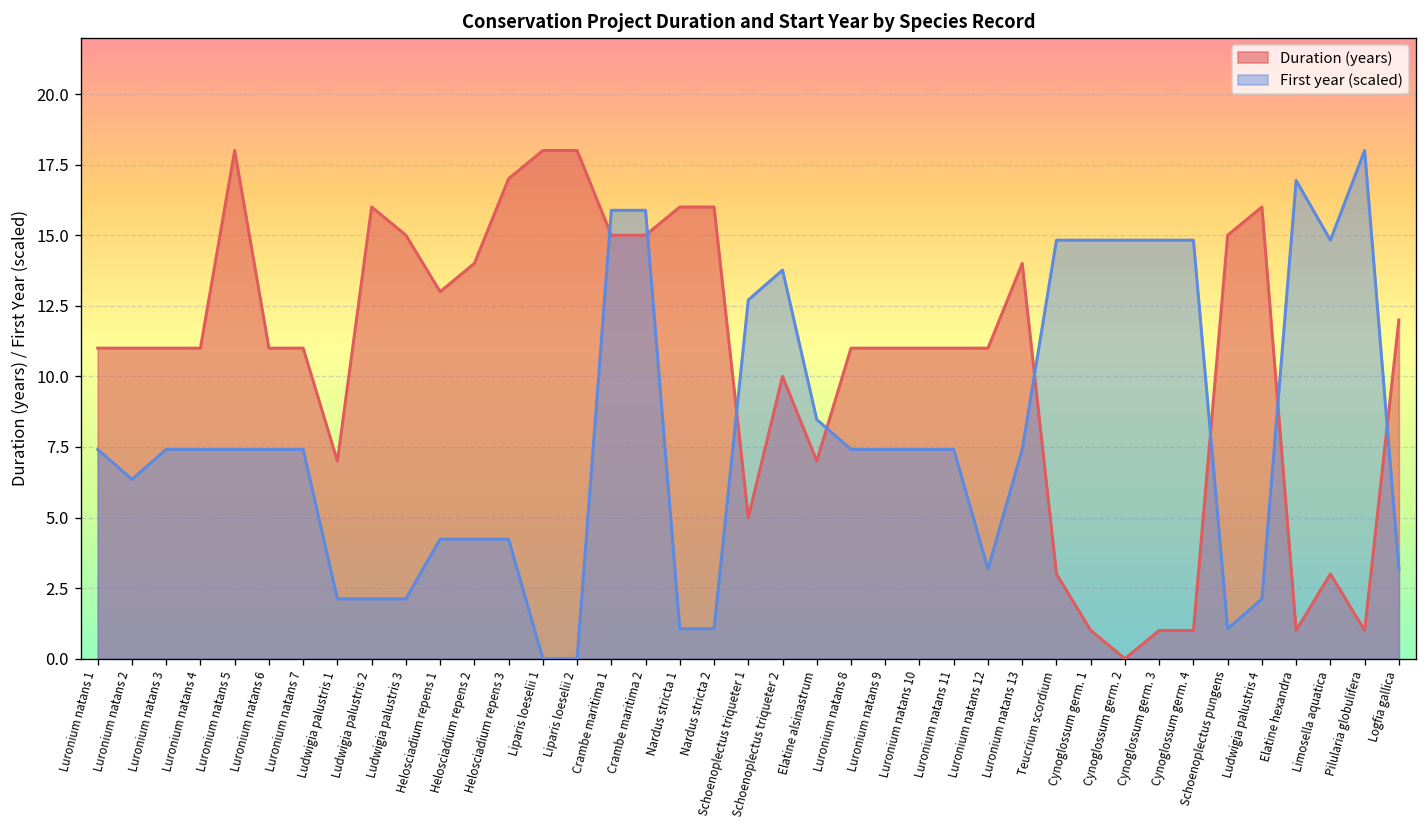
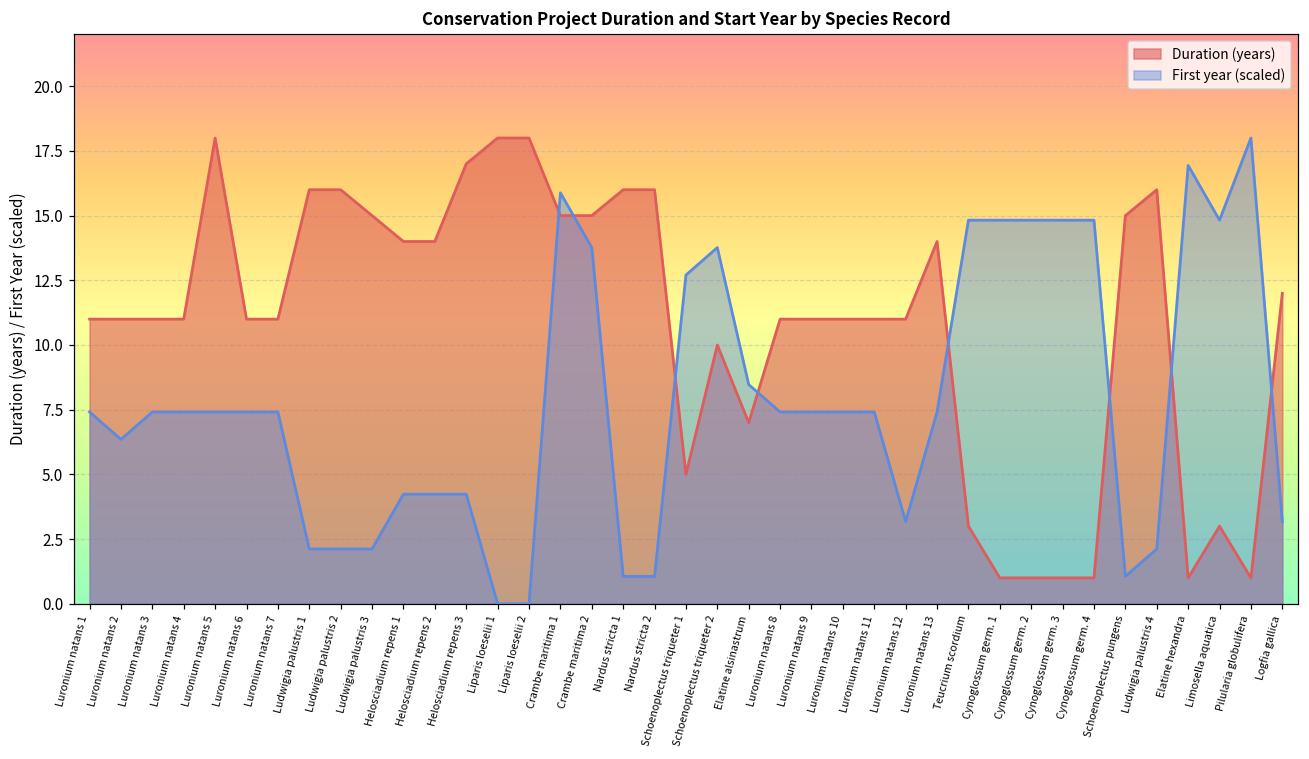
  {
    "Duration (years)": {
      "Luronium natans 1": 11,
      "Luronium natans 2": 11,
      "Luronium natans 3": 11,
      "Luronium natans 4": 11,
      "Luronium natans 5": 18,
      "Luronium natans 6": 11,
      "Luronium natans 7": 11,
-     "Ludwigia palustris 1": 7,
+     "Ludwigia palustris 1": 16,
      "Ludwigia palustris 2": 16,
      "Ludwigia palustris 3": 15,
-     "Helosciadium repens 1": 13,
+     "Helosciadium repens 1": 14,
      "Helosciadium repens 2": 14,
      "Helosciadium repens 3": 17,
      "Liparis loeselii 1": 18,
      "Liparis loeselii 2": 18,
      "Crambe maritima 1": 15,
      "Crambe maritima 2": 15,
      "Nardus stricta 1": 16,
      "Nardus stricta 2": 16,
      "Schoenoplectus triqueter 1": 5,
      "Schoenoplectus triqueter 2": 10,
      "Elatine alsinastrum": 7,
      "Luronium natans 8": 11,
      "Luronium natans 9": 11,
      "Luronium natans 10": 11,
      "Luronium natans 11": 11,
      "Luronium natans 12": 11,
      "Luronium natans 13": 14,
      "Teucrium scordium": 3,
      "Cynoglossum germ. 1": 1,
-     "Cynoglossum germ. 2": 0,
+     "Cynoglossum germ. 2": 1,
      "Cynoglossum germ. 3": 1,
      "Cynoglossum germ. 4": 1,
      "Schoenoplectus pungens": 15,
      "Ludwigia palustris 4": 16,
      "Elatine hexandra": 1,
      "Limosella aquatica": 3,
      "Pilularia globulifera": 1,
      "Logfia gallica": 12
    },
    "First year (scaled)": {
      "Luronium natans 1": 7.4,
      "Luronium natans 2": 6.4,
      "Luronium natans 3": 7.4,
      "Luronium natans 4": 7.4,
      "Luronium natans 5": 7.4,
      "Luronium natans 6": 7.4,
      "Luronium natans 7": 7.4,
      "Ludwigia palustris 1": 2.1,
      "Ludwigia palustris 2": 2.1,
      "Ludwigia palustris 3": 2.1,
      "Helosciadium repens 1": 4.2,
      "Helosciadium repens 2": 4.2,
      "Helosciadium repens 3": 4.2,
      "Liparis loeselii 1": 0.0,
      "Liparis loeselii 2": 0.0,
      "Crambe maritima 1": 15.9,
-     "Crambe maritima 2": 15.9,
+     "Crambe maritima 2": 13.8,
      "Nardus stricta 1": 1.1,
      "Nardus stricta 2": 1.1,
      "Schoenoplectus triqueter 1": 12.7,
      "Schoenoplectus triqueter 2": 13.8,
      "Elatine alsinastrum": 8.5,
      "Luronium natans 8": 7.4,
      "Luronium natans 9": 7.4,
      "Luronium natans 10": 7.4,
      "Luronium natans 11": 7.4,
      "Luronium natans 12": 3.2,
      "Luronium natans 13": 7.4,
      "Teucrium scordium": 14.8,
      "Cynoglossum germ. 1": 14.8,
      "Cynoglossum germ. 2": 14.8,
      "Cynoglossum germ. 3": 14.8,
      "Cynoglossum germ. 4": 14.8,
      "Schoenoplectus pungens": 1.1,
      "Ludwigia palustris 4": 2.1,
      "Elatine hexandra": 16.9,
      "Limosella aquatica": 14.8,
      "Pilularia globulifera": 18.0,
      "Logfia gallica": 3.2
    }
  }
